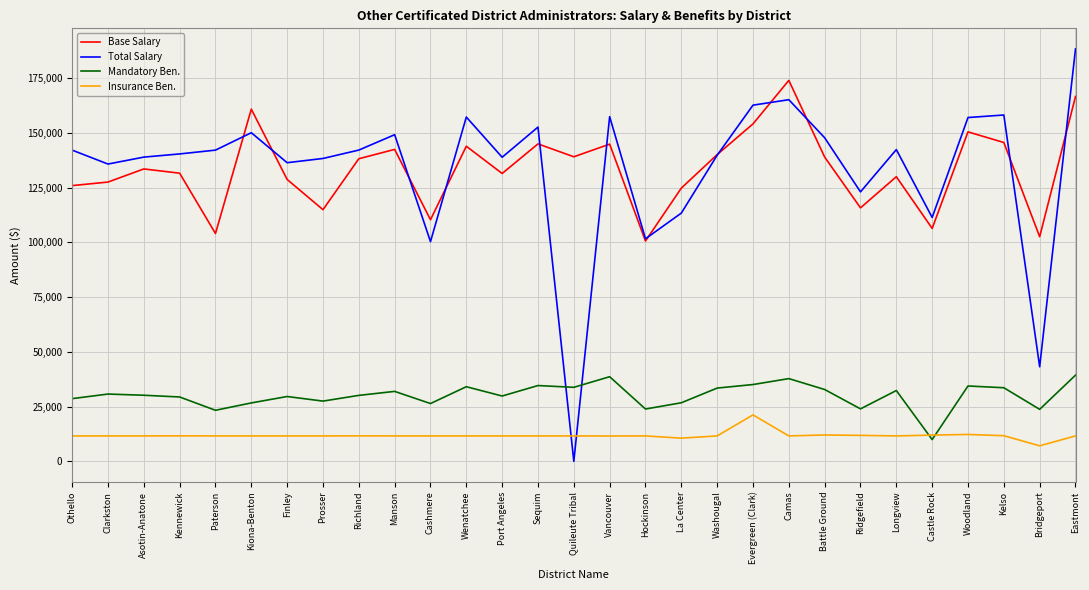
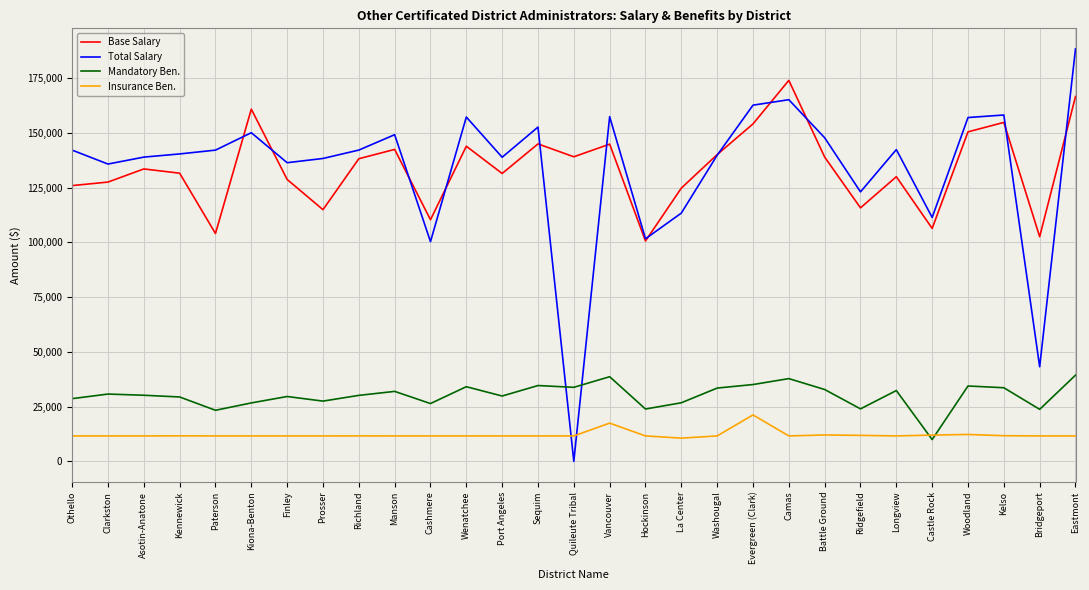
  {
    "Base Salary": {
      "Othello": "126,000",
      "Clarkston": "128,000",
      "Asotin-Anatone": "134,000",
      "Kennewick": "132,000",
      "Paterson": "104,000",
      "Kiona-Benton": "161,000",
      "Finley": "129,000",
      "Prosser": "115,000",
      "Richland": "138,000",
      "Manson": "142,000",
      "Cashmere": "110,000",
      "Wenatchee": "144,000",
      "Port Angeles": "131,000",
      "Sequim": "145,000",
      "Quileute Tribal": "139,000",
      "Vancouver": "145,000",
      "La Center": "125,000",
      "Evergreen (Clark)": "154,000",
      "Camas": "174,000",
      "Battle Ground": "139,000",
      "Ridgefield": "116,000",
      "Longview": "130,000",
      "Castle Rock": "106,000",
      "Woodland": "150,000",
-     "Kelso": "146,000",
+     "Kelso": "155,000",
      "Bridgeport": "103,000",
      "Eastmont": "167,000"
    },
    "Total Salary": {
      "Othello": "142,000",
      "Clarkston": "136,000",
      "Asotin-Anatone": "139,000",
      "Kennewick": "140,000",
      "Paterson": "142,000",
      "Kiona-Benton": "150,000",
      "Finley": "136,000",
      "Prosser": "138,000",
      "Richland": "142,000",
      "Manson": "149,000",
      "Cashmere": "100,000",
      "Wenatchee": "157,000",
      "Port Angeles": "139,000",
      "Sequim": "153,000",
      "Quileute Tribal": "0",
      "Vancouver": "157,000",
      "La Center": "113,000",
      "Evergreen (Clark)": "163,000",
      "Camas": "165,000",
      "Battle Ground": "148,000",
      "Ridgefield": "123,000",
      "Longview": "142,000",
      "Castle Rock": "111,000",
      "Woodland": "157,000",
      "Kelso": "158,000",
      "Bridgeport": "43,000",
      "Eastmont": "188,000"
    },
    "Mandatory Ben.": {
      "Othello": "29,000",
      "Clarkston": "31,000",
      "Asotin-Anatone": "30,000",
      "Kennewick": "29,000",
      "Paterson": "23,000",
      "Kiona-Benton": "27,000",
      "Finley": "30,000",
      "Prosser": "28,000",
      "Richland": "30,000",
      "Manson": "32,000",
      "Cashmere": "26,000",
      "Wenatchee": "34,000",
      "Port Angeles": "30,000",
      "Sequim": "35,000",
      "Quileute Tribal": "34,000",
      "Vancouver": "39,000",
      "Hockinson": "24,000",
      "La Center": "27,000",
      "Washougal": "33,000",
      "Evergreen (Clark)": "35,000",
      "Camas": "38,000",
      "Battle Ground": "33,000",
      "Ridgefield": "24,000",
      "Longview": "32,000",
      "Castle Rock": "10,000",
      "Woodland": "34,000",
      "Kelso": "34,000",
      "Bridgeport": "24,000",
      "Eastmont": "39,000"
    },
    "Insurance Ben.": {
      "Othello": "12,000",
      "Clarkston": "12,000",
      "Asotin-Anatone": "12,000",
      "Kennewick": "12,000",
      "Paterson": "12,000",
      "Kiona-Benton": "12,000",
      "Finley": "12,000",
      "Prosser": "12,000",
      "Richland": "12,000",
      "Manson": "12,000",
      "Cashmere": "12,000",
      "Wenatchee": "12,000",
      "Port Angeles": "12,000",
      "Sequim": "12,000",
      "Quileute Tribal": "12,000",
-     "Vancouver": "12,000",
+     "Vancouver": "17,000",
      "Hockinson": "12,000",
      "La Center": "11,000",
      "Washougal": "12,000",
      "Evergreen (Clark)": "21,000",
      "Camas": "12,000",
      "Battle Ground": "12,000",
      "Ridgefield": "12,000",
      "Longview": "12,000",
      "Castle Rock": "12,000",
      "Woodland": "12,000",
      "Kelso": "12,000",
-     "Bridgeport": "7,000",
+     "Bridgeport": "12,000",
      "Eastmont": "12,000"
    }
  }
